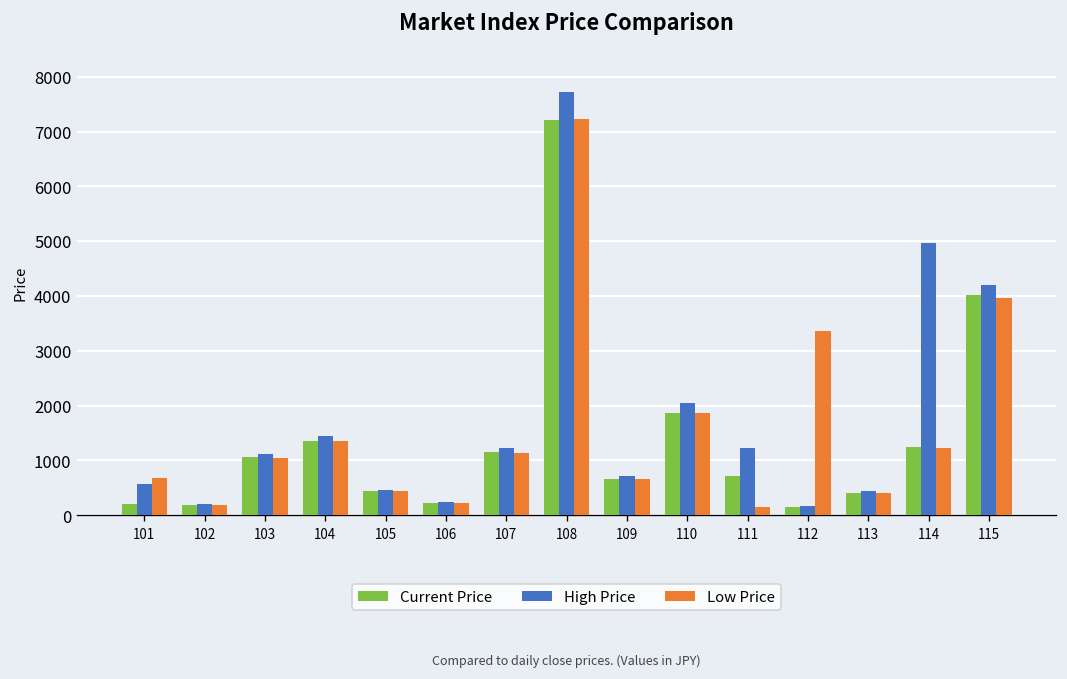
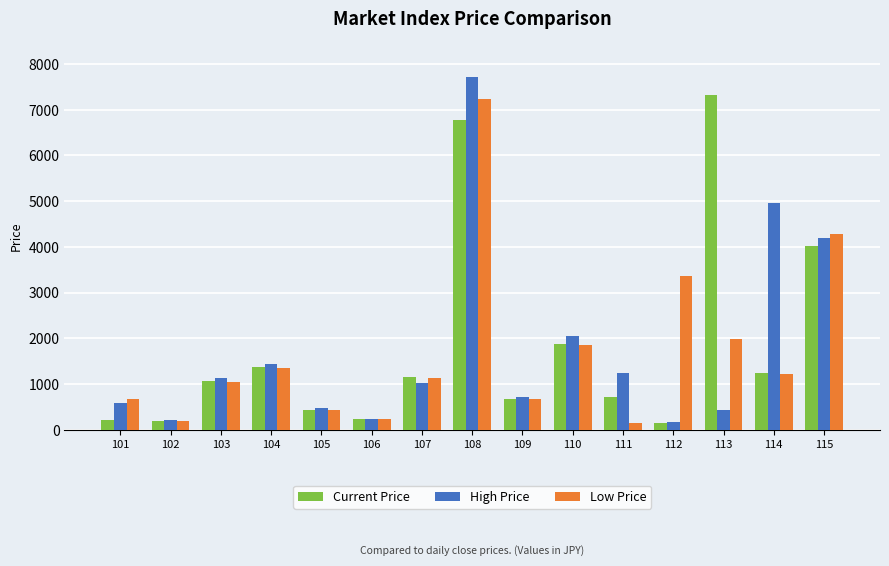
  {
    "Current Price": {
      "101": 200,
      "102": 200,
      "103": 1100,
      "104": 1400,
      "105": 400,
      "106": 200,
      "107": 1200,
-     "108": 7200,
+     "108": 6800,
      "109": 700,
      "110": 1900,
      "111": 700,
      "112": 200,
-     "113": 400,
+     "113": 7300,
      "114": 1200,
      "115": 4000
    },
    "High Price": {
      "101": 600,
      "102": 200,
      "103": 1100,
      "104": 1400,
      "105": 500,
      "106": 200,
-     "107": 1200,
+     "107": 1000,
      "108": 7700,
      "109": 700,
      "110": 2000,
      "111": 1200,
      "112": 200,
      "113": 400,
      "114": 5000,
      "115": 4200
    },
    "Low Price": {
      "101": 700,
      "102": 200,
      "103": 1100,
      "104": 1400,
      "105": 400,
      "106": 200,
      "107": 1100,
      "108": 7200,
      "109": 700,
      "110": 1900,
      "111": 100,
      "112": 3400,
-     "113": 400,
+     "113": 2000,
      "114": 1200,
-     "115": 4000
+     "115": 4300
    }
  }
